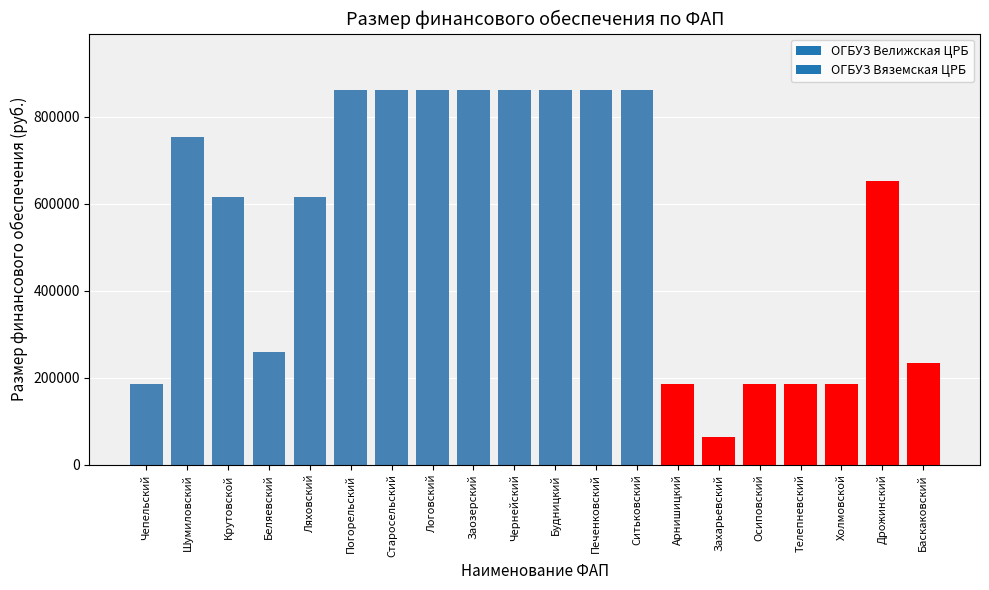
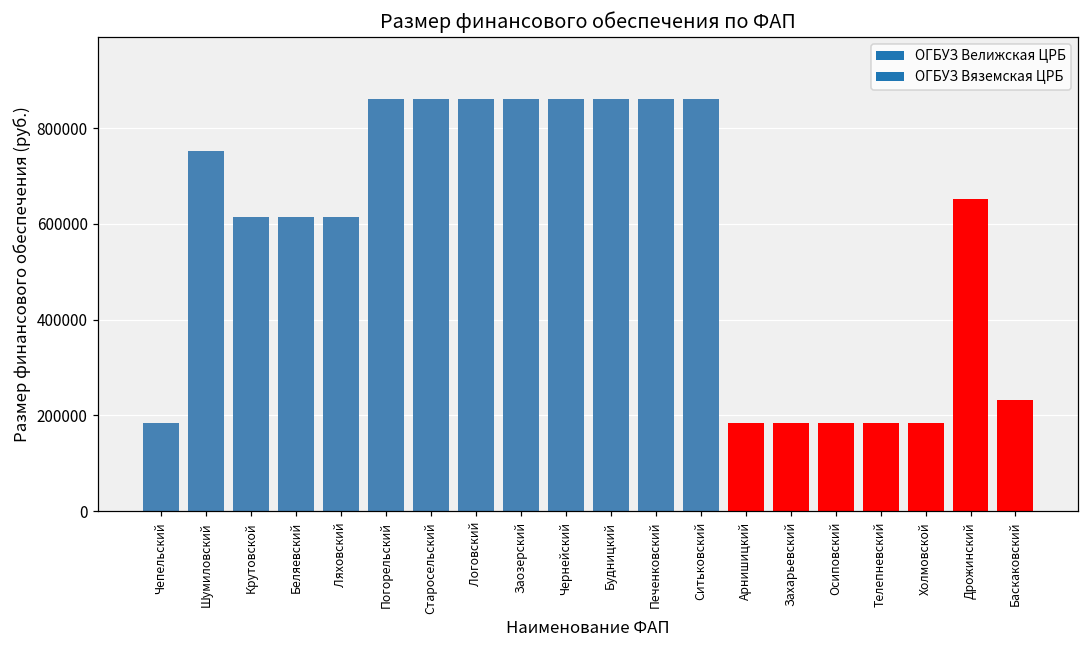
  {
    "Чепельский": 180000,
    "Шумиловский": 750000,
    "Крутовской": 620000,
-   "Беляевский": 260000,
+   "Беляевский": 620000,
    "Ляховский": 620000,
    "Погорельский": 860000,
    "Старосельский": 860000,
    "Логовский": 860000,
    "Заозерский": 860000,
    "Чернейский": 860000,
    "Будницкий": 860000,
    "Печенковский": 860000,
    "Ситьковский": 860000,
    "Арнишицкий": 180000,
-   "Захарьевский": 60000,
+   "Захарьевский": 180000,
    "Осиповский": 180000,
    "Телепневский": 180000,
    "Холмовской": 180000,
    "Дрожинский": 650000,
    "Баскаковский": 230000
  }
